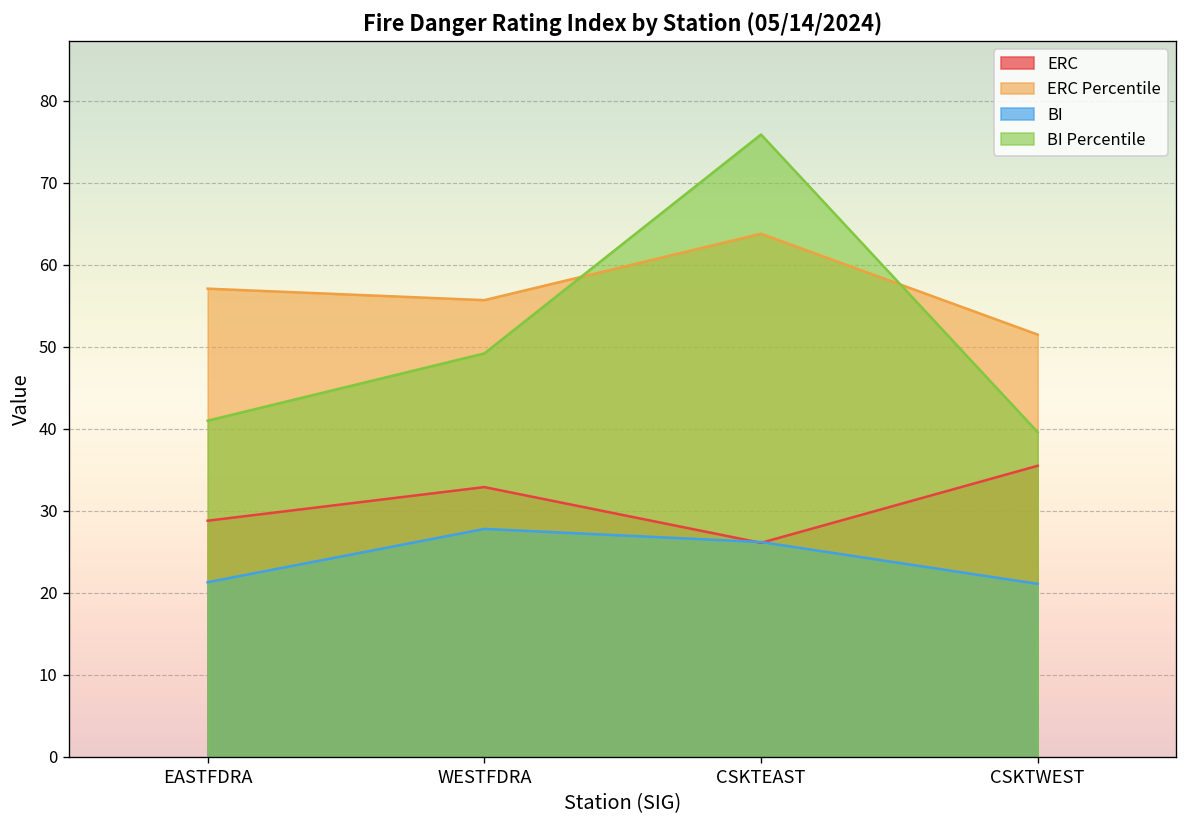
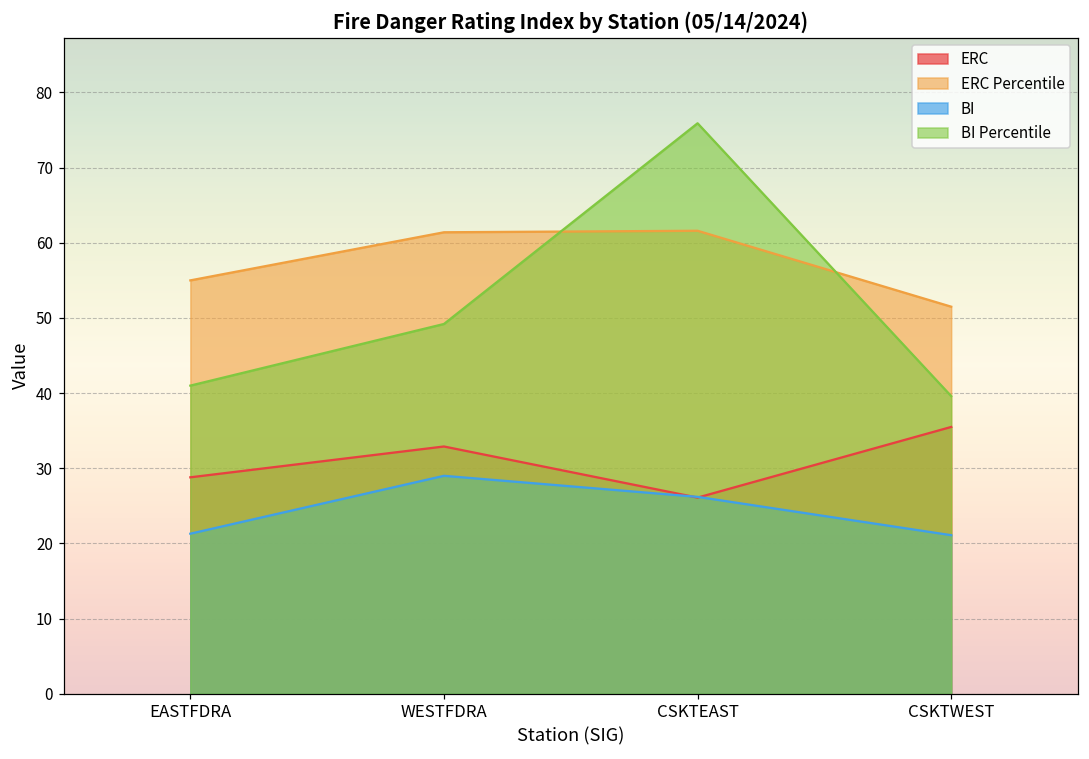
  {
    "ERC": {
      "EASTFDRA": 29,
      "WESTFDRA": 33,
      "CSKTWEST": 36
    },
    "ERC Percentile": {
-     "EASTFDRA": 57,
-     "WESTFDRA": 56,
-     "CSKTEAST": 64,
+     "EASTFDRA": 55,
+     "WESTFDRA": 61,
+     "CSKTEAST": 62,
      "CSKTWEST": 52
    },
    "BI": {
      "EASTFDRA": 21,
-     "WESTFDRA": 28,
+     "WESTFDRA": 29,
      "CSKTWEST": 21
    },
    "BI Percentile": {
      "EASTFDRA": 41,
      "WESTFDRA": 49,
      "CSKTEAST": 76,
      "CSKTWEST": 40
    }
  }
